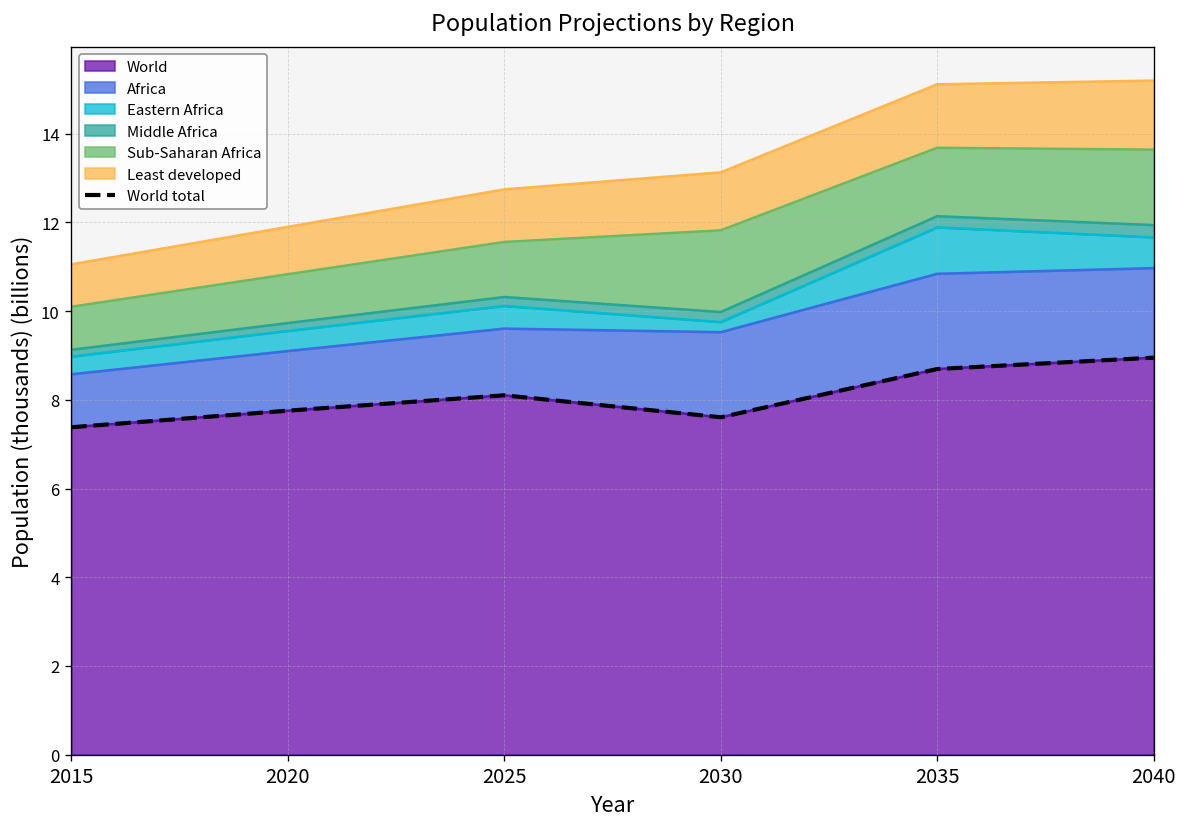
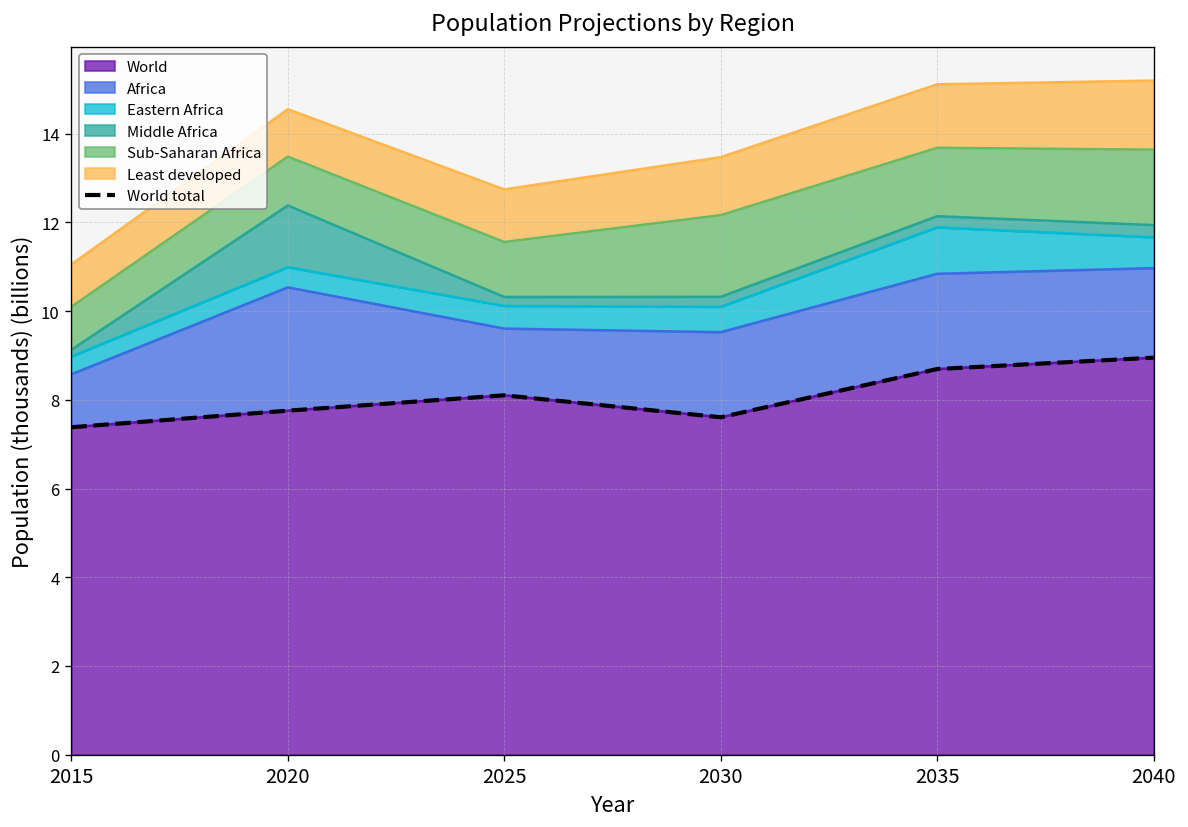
  {
    "World": {
      "2015": 7.4,
      "2020": 7.8,
      "2025": 8.1,
      "2030": 7.6,
      "2035": 8.7,
      "2040": 9.0
    },
    "Africa": {
      "2015": 1.2,
-     "2020": 1.3,
+     "2020": 2.8,
      "2025": 1.5,
      "2030": 1.9,
      "2035": 2.1,
      "2040": 2.0
    },
    "Eastern Africa": {
      "2015": 0.4,
      "2020": 0.5,
      "2025": 0.5,
-     "2030": 0.2,
+     "2030": 0.6,
      "2035": 1.0,
      "2040": 0.7
    },
    "Middle Africa": {
      "2015": 0.2,
-     "2020": 0.2,
+     "2020": 1.4,
      "2025": 0.2,
      "2030": 0.2,
      "2035": 0.3,
      "2040": 0.3
    },
    "Sub-Saharan Africa": {
      "2015": 1.0,
      "2020": 1.1,
      "2025": 1.2,
      "2030": 1.8,
      "2035": 1.5,
      "2040": 1.7
    },
    "Least developed": {
      "2015": 1.0,
      "2020": 1.1,
      "2025": 1.2,
      "2030": 1.3,
      "2035": 1.4,
      "2040": 1.6
    }
  }
